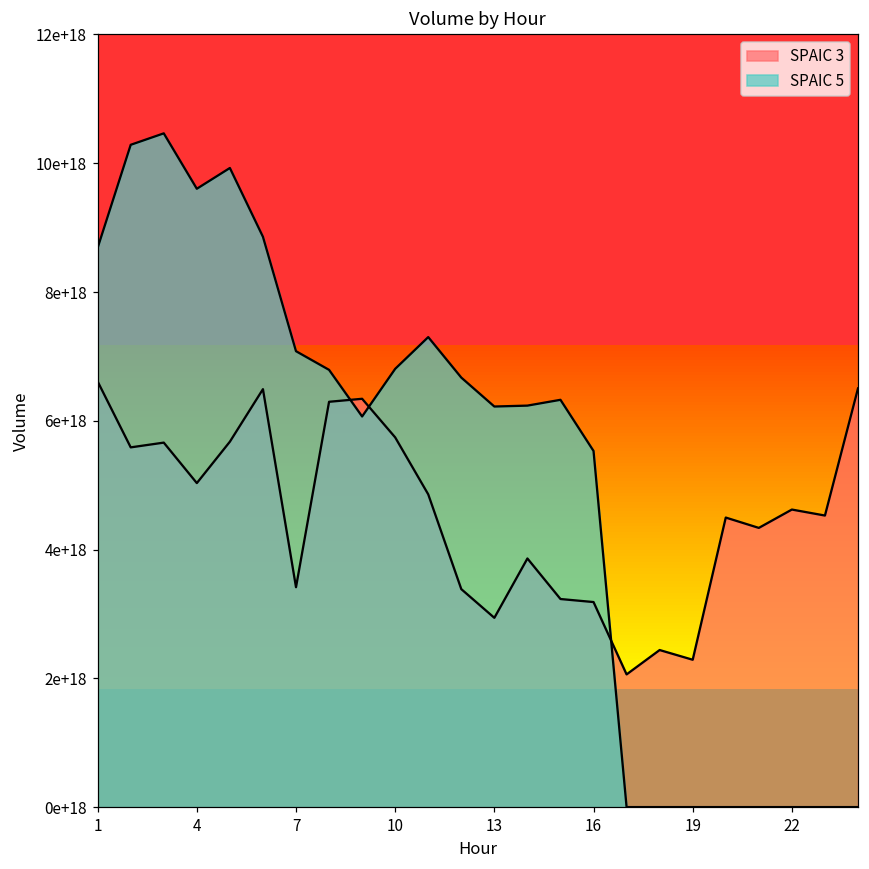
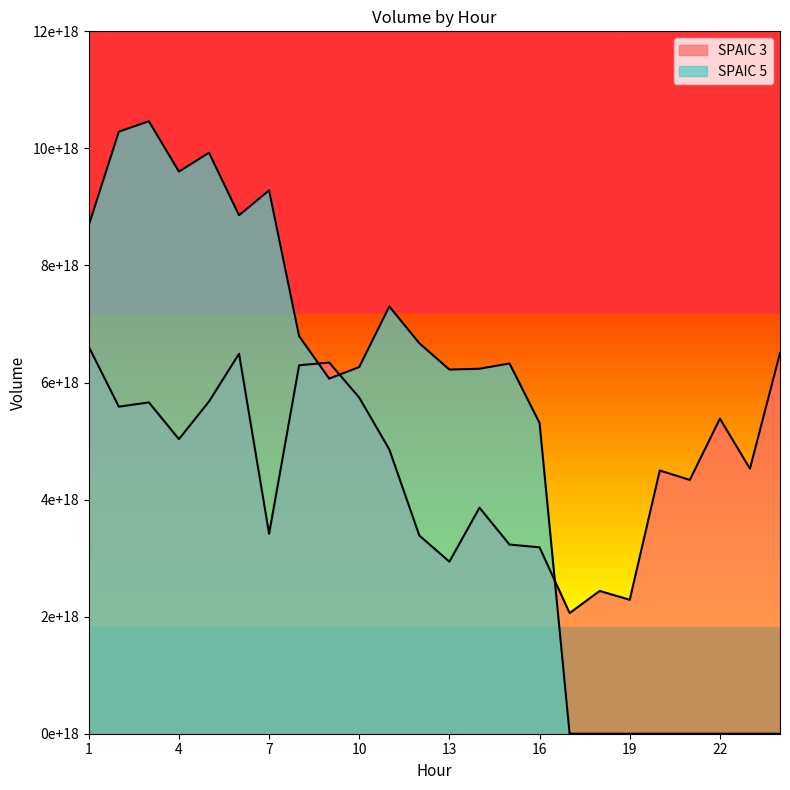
  {
    "SPAIC 3": {
      "1": 6600000000000000000,
      "4": 5000000000000000000,
      "7": 3400000000000000000,
      "10": 5700000000000000000,
      "13": 2900000000000000000,
      "16": 3200000000000000000,
      "19": 2300000000000000000,
-     "22": 4600000000000000000
+     "22": 5400000000000000000
    },
    "SPAIC 5": {
      "1": 8700000000000000000,
      "4": 9600000000000000000,
-     "7": 7100000000000000000,
-     "10": 6800000000000000000,
+     "7": 9300000000000000000,
+     "10": 6300000000000000000,
      "13": 6200000000000000000,
-     "16": 5500000000000000000,
+     "16": 5300000000000000000,
      "19": 0,
      "22": 0
    }
  }
